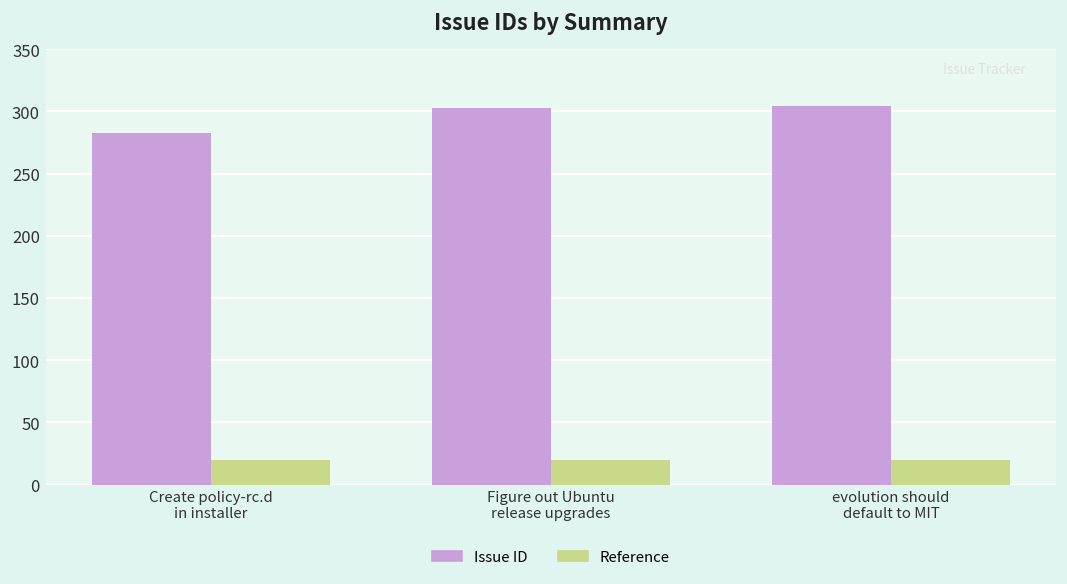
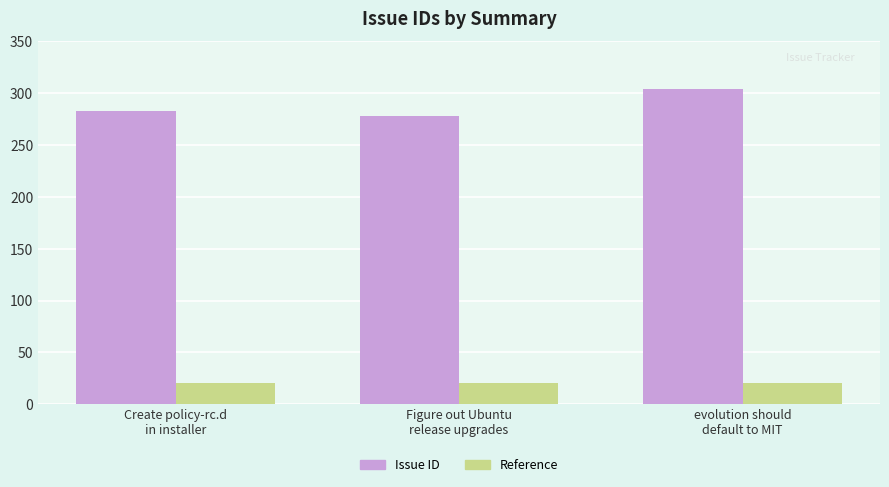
  {
    "Issue ID": {
      "Create policy-rc.d in installer": 283,
-     "Figure out Ubuntu release upgrades": 303,
+     "Figure out Ubuntu release upgrades": 278,
      "evolution should default to MIT": 304
    },
    "Reference": {
      "Create policy-rc.d in installer": 20,
      "Figure out Ubuntu release upgrades": 20,
      "evolution should default to MIT": 20
    }
  }
